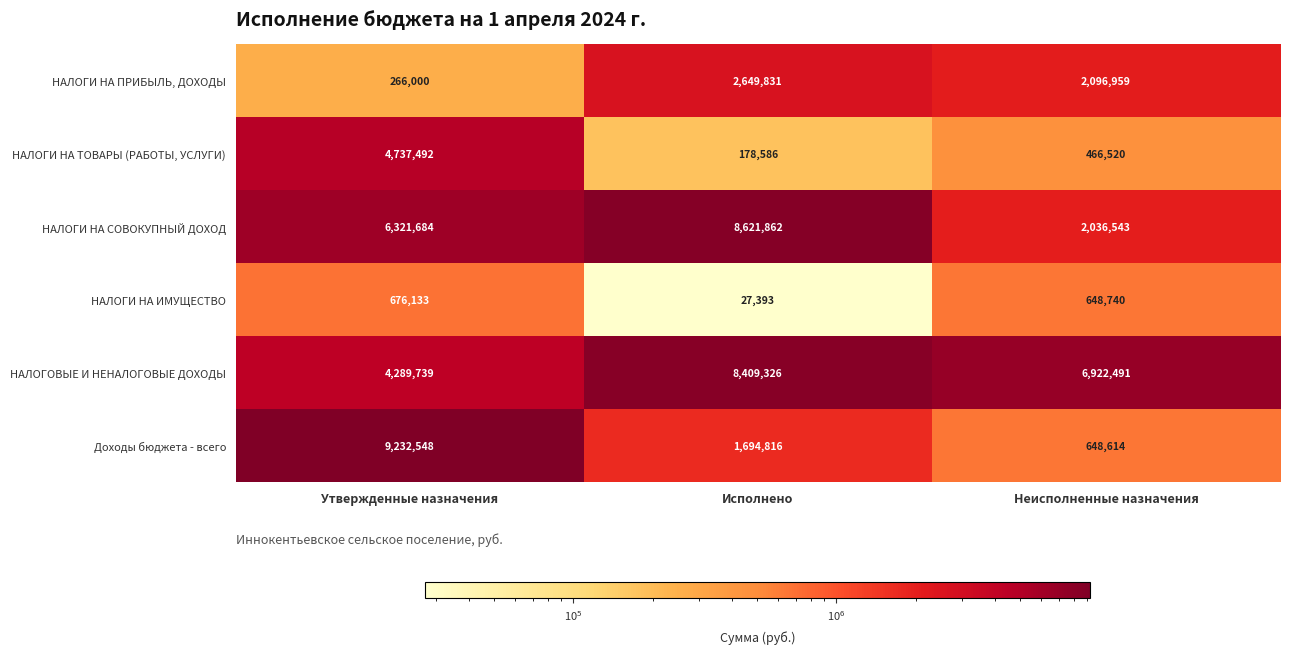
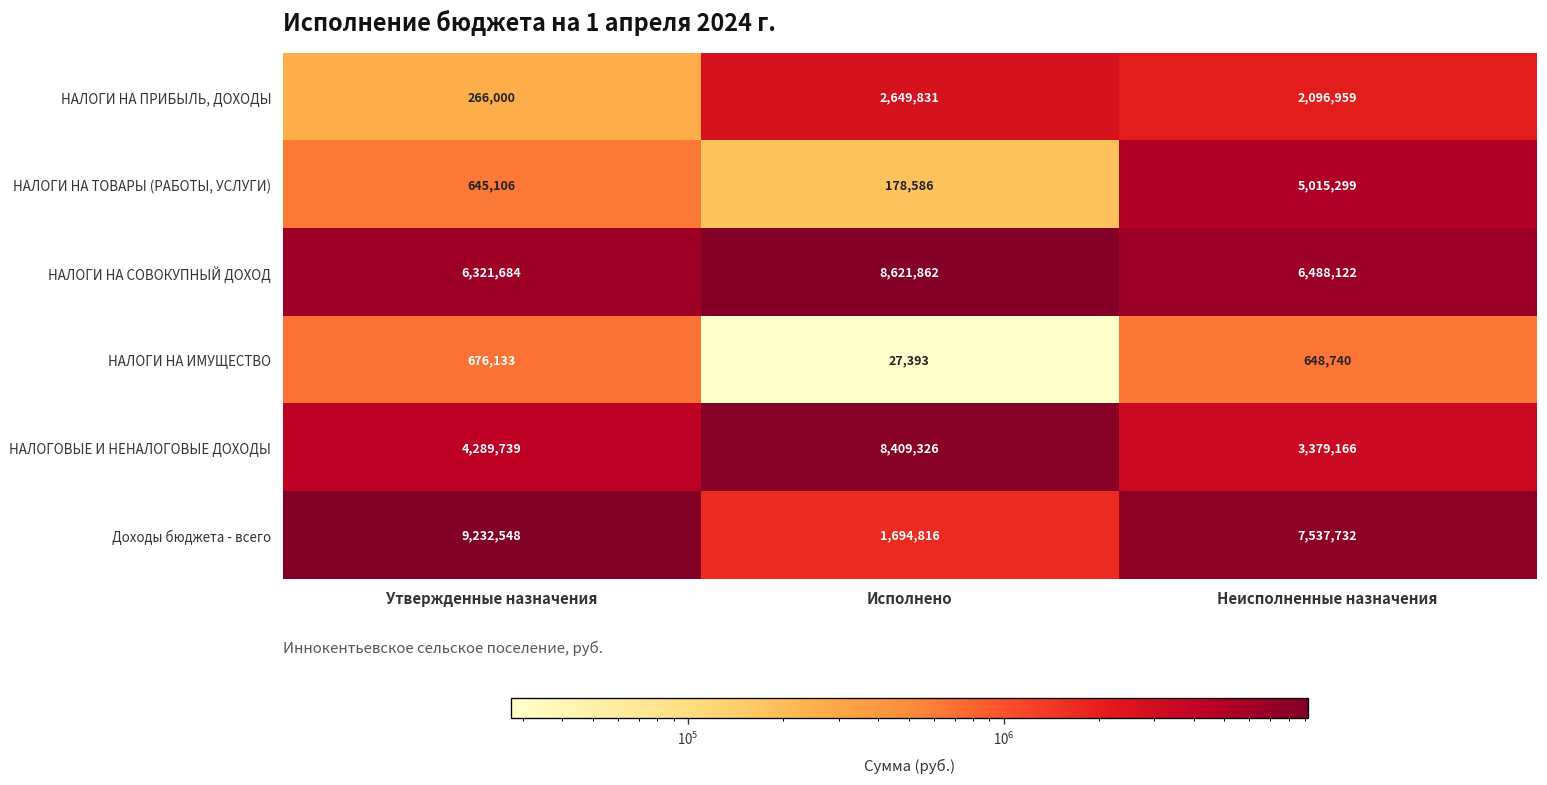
  {
    "НАЛОГИ НА ПРИБЫЛЬ, ДОХОДЫ": {
      "Утвержденные назначения": "266,000",
      "Исполнено": "2,649,831",
      "Неисполненные назначения": "2,096,959"
    },
    "НАЛОГИ НА ТОВАРЫ (РАБОТЫ, УСЛУГИ)": {
-     "Утвержденные назначения": "4,737,492",
+     "Утвержденные назначения": "645,106",
      "Исполнено": "178,586",
-     "Неисполненные назначения": "466,520"
+     "Неисполненные назначения": "5,015,299"
    },
    "НАЛОГИ НА СОВОКУПНЫЙ ДОХОД": {
      "Утвержденные назначения": "6,321,684",
      "Исполнено": "8,621,862",
-     "Неисполненные назначения": "2,036,543"
+     "Неисполненные назначения": "6,488,122"
    },
    "НАЛОГИ НА ИМУЩЕСТВО": {
      "Утвержденные назначения": "676,133",
      "Исполнено": "27,393",
      "Неисполненные назначения": "648,740"
    },
    "НАЛОГОВЫЕ И НЕНАЛОГОВЫЕ ДОХОДЫ": {
      "Утвержденные назначения": "4,289,739",
      "Исполнено": "8,409,326",
-     "Неисполненные назначения": "6,922,491"
+     "Неисполненные назначения": "3,379,166"
    },
    "Доходы бюджета - всего": {
      "Утвержденные назначения": "9,232,548",
      "Исполнено": "1,694,816",
-     "Неисполненные назначения": "648,614"
+     "Неисполненные назначения": "7,537,732"
    }
  }
